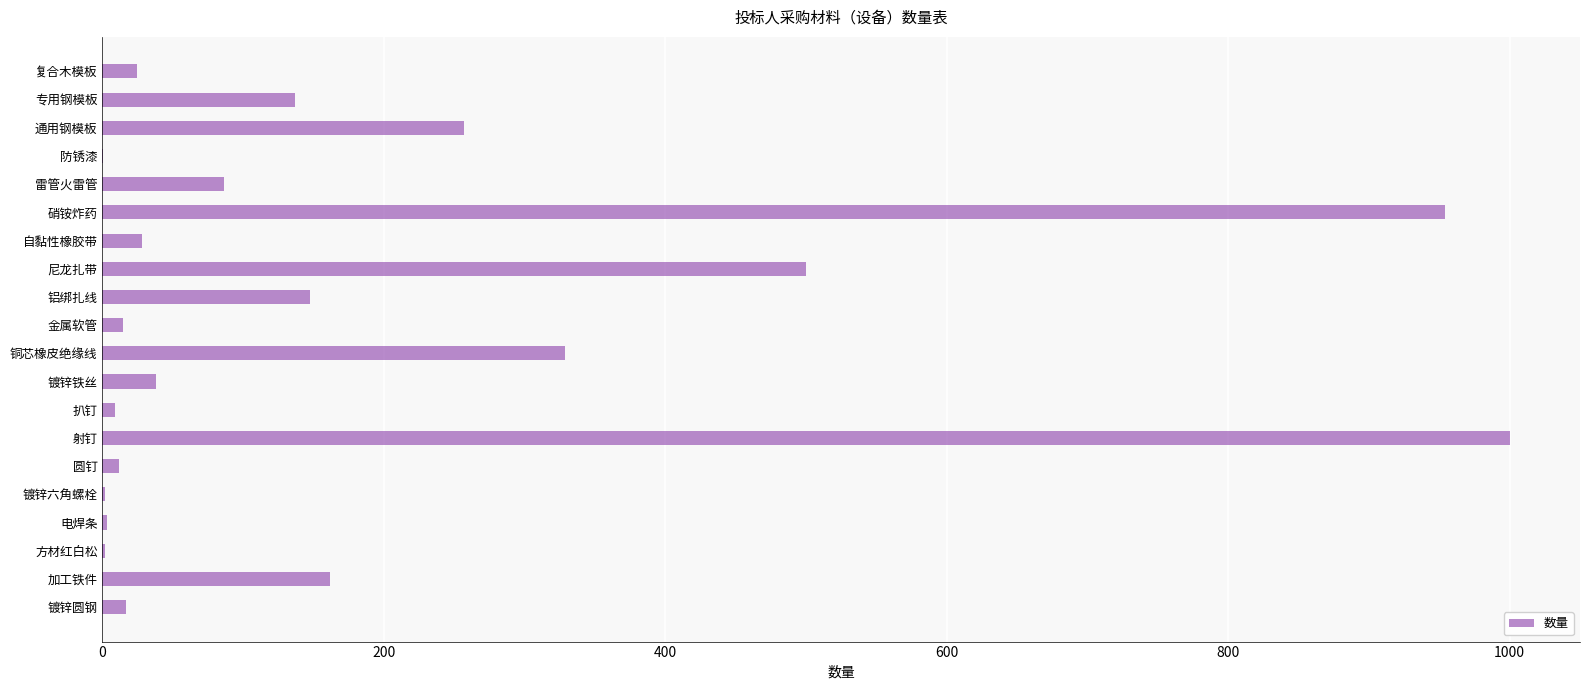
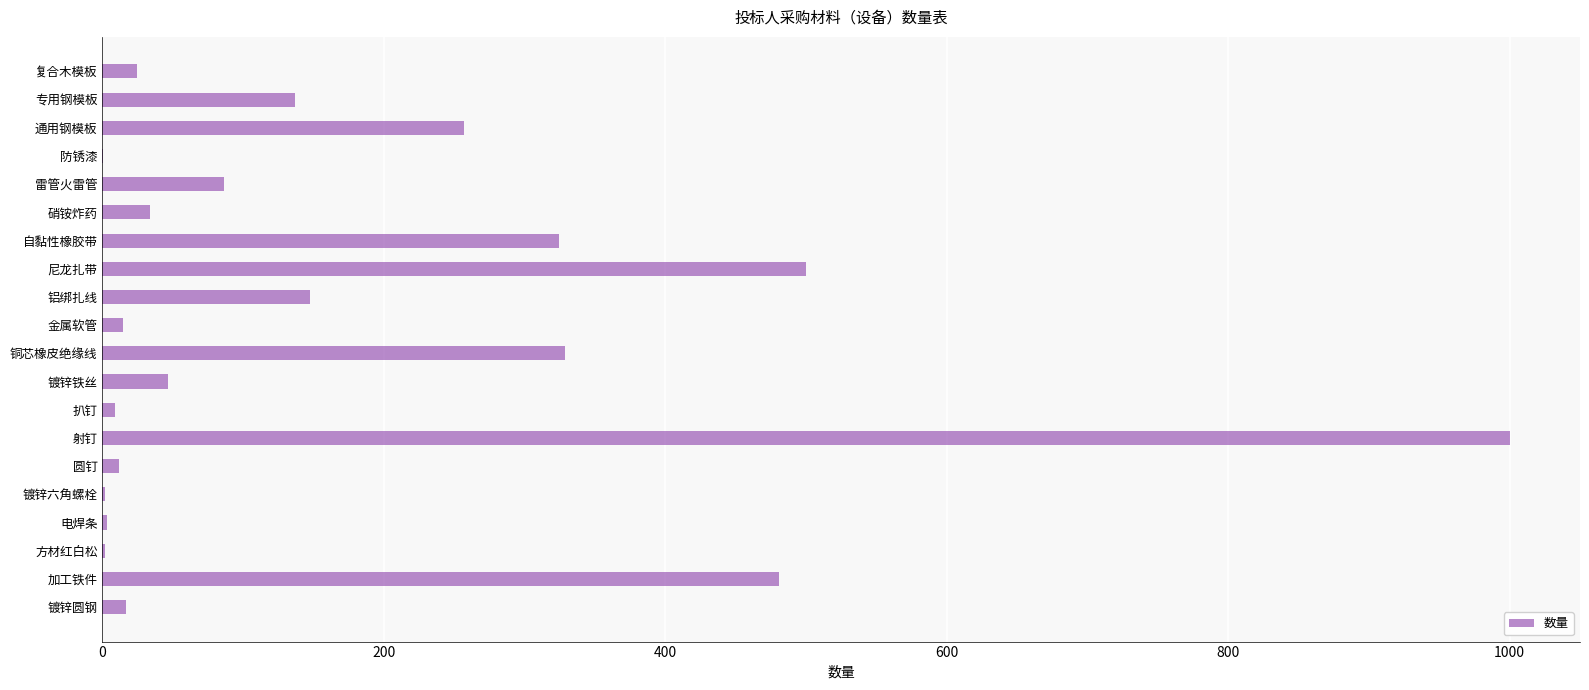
  {
    "复合木模板": 25,
    "专用钢模板": 137,
    "通用钢模板": 257,
    "雷管火雷管": 86,
-   "硝铵炸药": 954,
-   "自黏性橡胶带": 28,
+   "硝铵炸药": 34,
+   "自黏性橡胶带": 324,
    "尼龙扎带": 500,
    "铝绑扎线": 147,
    "金属软管": 15,
    "铜芯橡皮绝缘线": 329,
-   "镀锌铁丝": 38,
+   "镀锌铁丝": 46,
    "扒钉": 9,
    "射钉": 1000,
    "圆钉": 12,
    "镀锌六角螺栓": 2,
    "电焊条": 3,
-   "加工铁件": 162,
+   "加工铁件": 481,
    "镀锌圆钢": 17
  }
